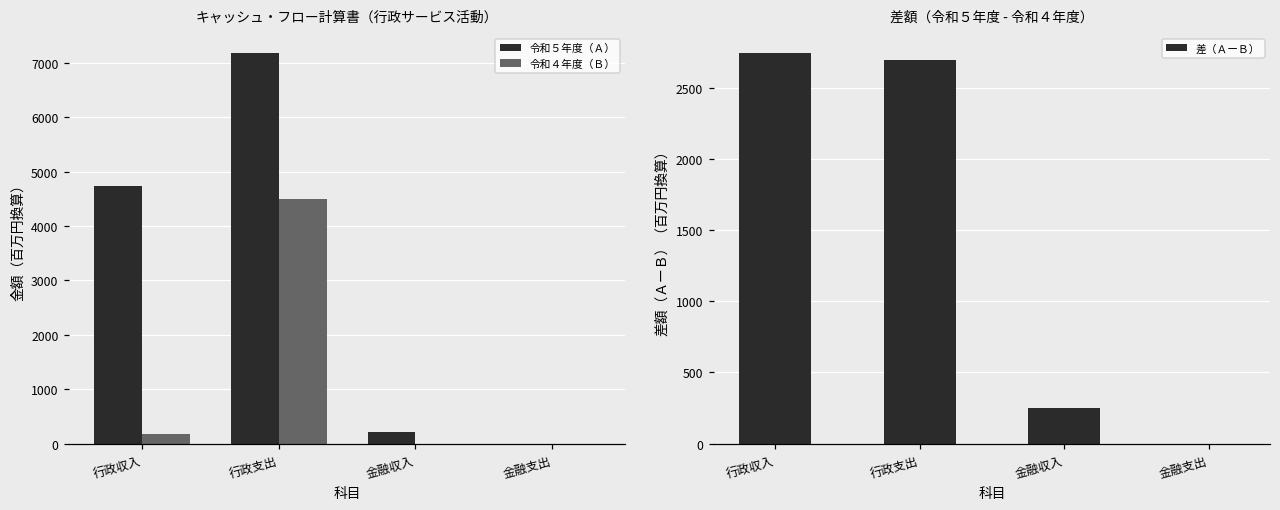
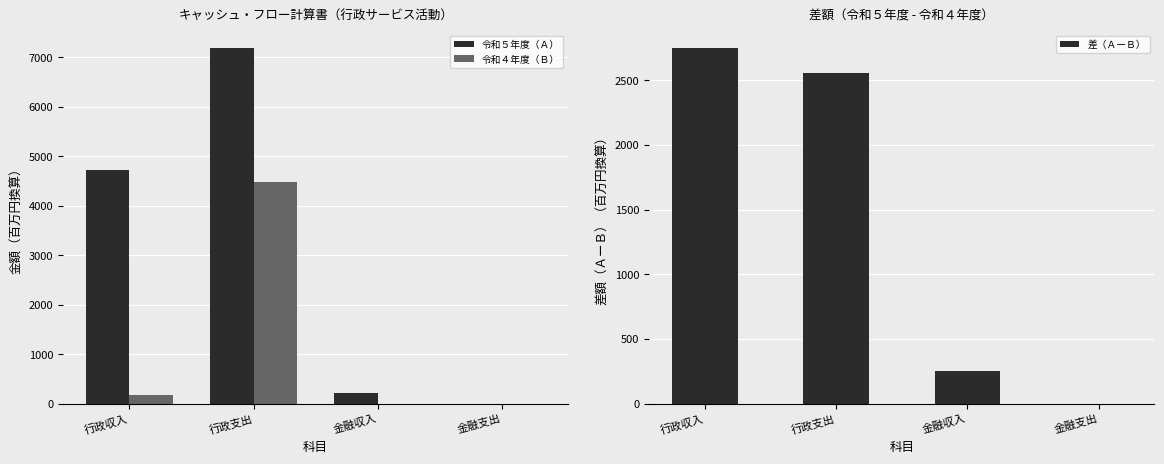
  {
    "キャッシュ・フロー計算書（行政サービス活動）": {
      "令和５年度（Ａ）": {
        "行政収入": 4700,
        "行政支出": 7200,
        "金融収入": 200,
        "金融支出": 0
      },
      "令和４年度（Ｂ）": {
        "行政収入": 200,
        "行政支出": 4500,
        "金融収入": 0,
        "金融支出": 0
      }
    },
    "差額（令和５年度 - 令和４年度）": {
      "行政収入": 2750,
-     "行政支出": 2690,
+     "行政支出": 2560,
      "金融収入": 250,
      "金融支出": 0
    }
  }
